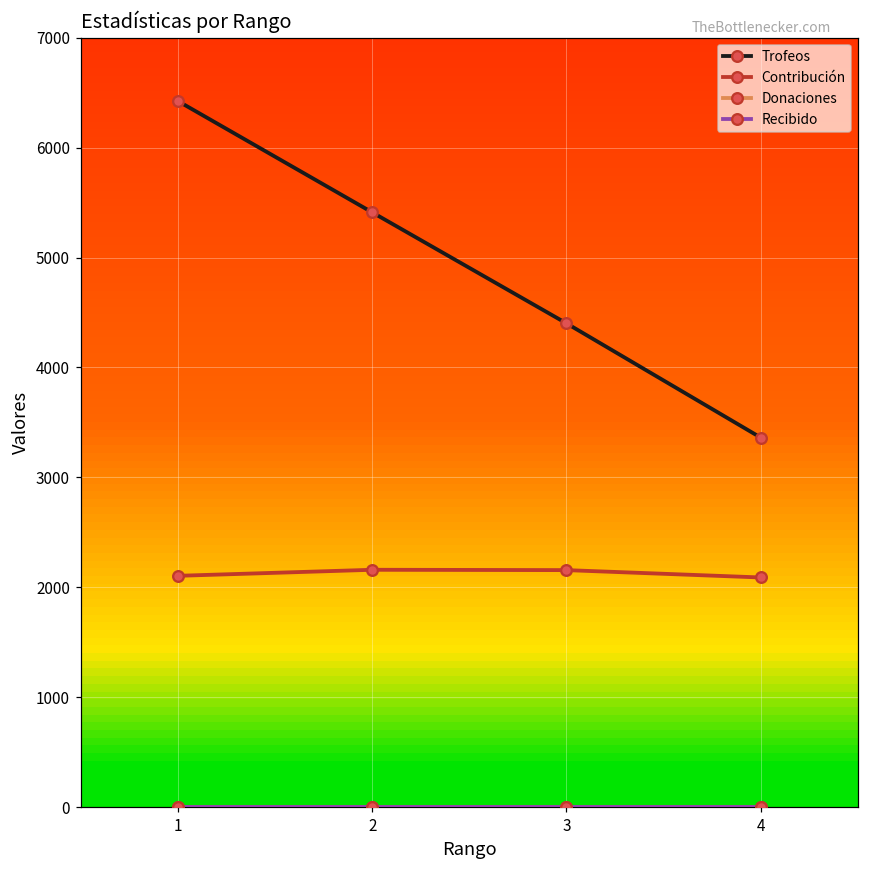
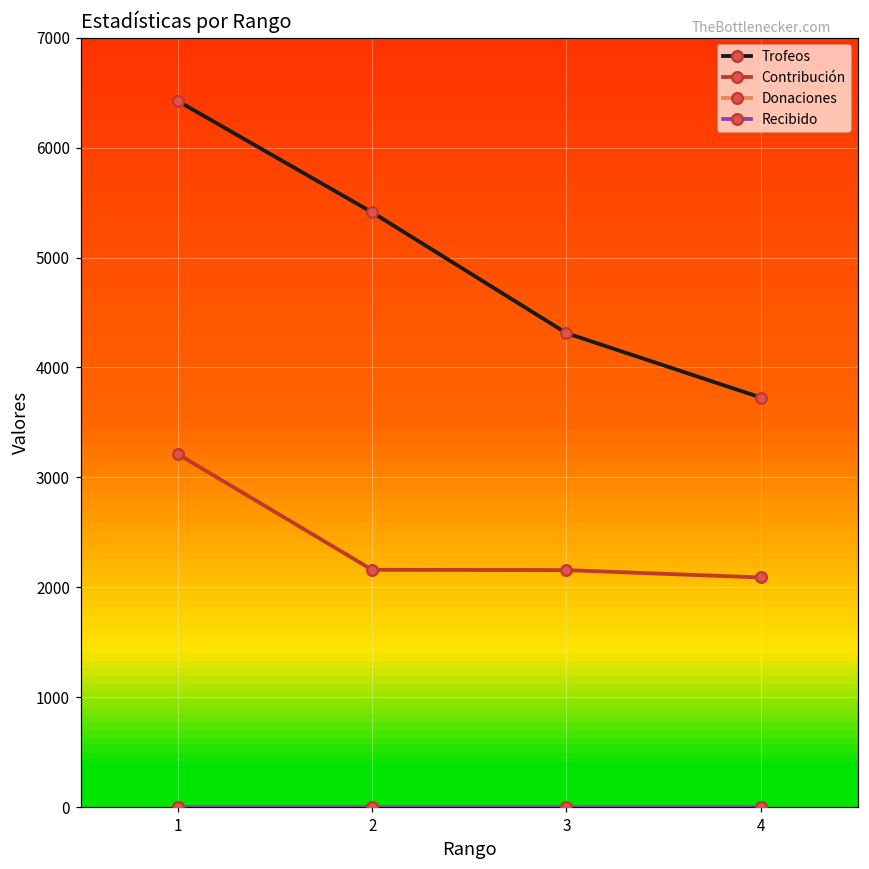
  {
    "Trofeos": {
      "1": 6400,
      "2": 5400,
-     "3": 4400,
-     "4": 3400
+     "3": 4300,
+     "4": 3700
    },
    "Contribución": {
-     "1": 2100,
+     "1": 3200,
      "2": 2200,
      "3": 2200,
      "4": 2100
    },
    "Recibido": {
      "1": 0,
      "2": 0,
      "3": 0,
      "4": 0
    }
  }
